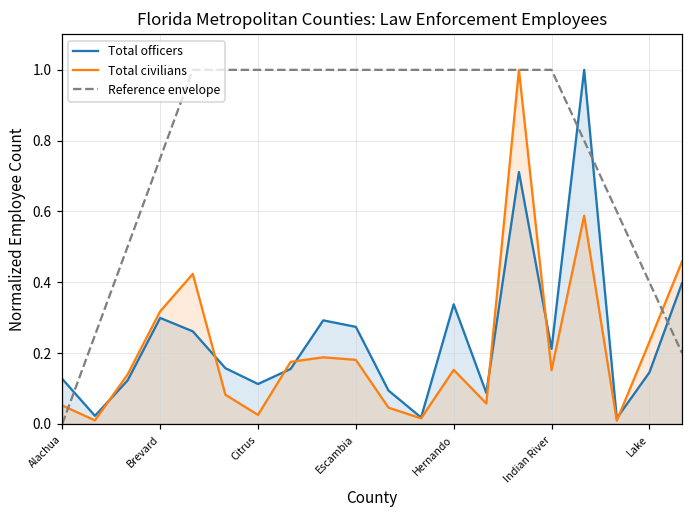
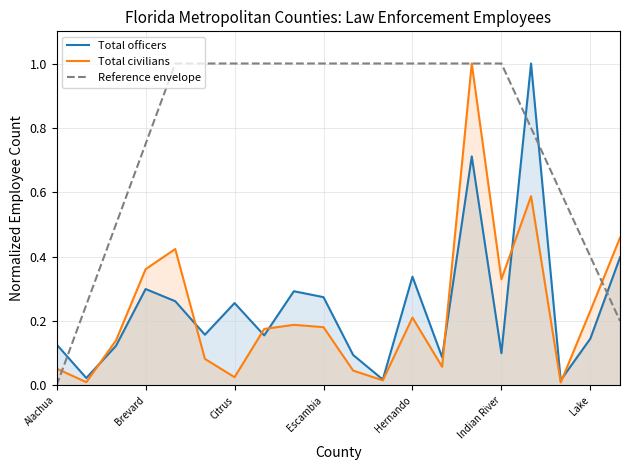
  {
    "Total officers": {
      "Alachua": 0.13,
      "Brevard": 0.30,
-     "Citrus": 0.11,
+     "Citrus": 0.26,
      "Escambia": 0.27,
      "Hernando": 0.34,
-     "Indian River": 0.21,
+     "Indian River": 0.10,
      "Lake": 0.15
    },
    "Total civilians": {
      "Alachua": 0.05,
-     "Brevard": 0.32,
+     "Brevard": 0.36,
      "Citrus": 0.03,
      "Escambia": 0.18,
-     "Hernando": 0.15,
-     "Indian River": 0.15,
+     "Hernando": 0.21,
+     "Indian River": 0.33,
      "Lake": 0.23
    },
    "Reference envelope": {
      "Alachua": 0.00,
      "Brevard": 0.75,
      "Citrus": 1.00,
      "Escambia": 1.00,
      "Hernando": 1.00,
      "Indian River": 1.00,
      "Lake": 0.40
    }
  }
